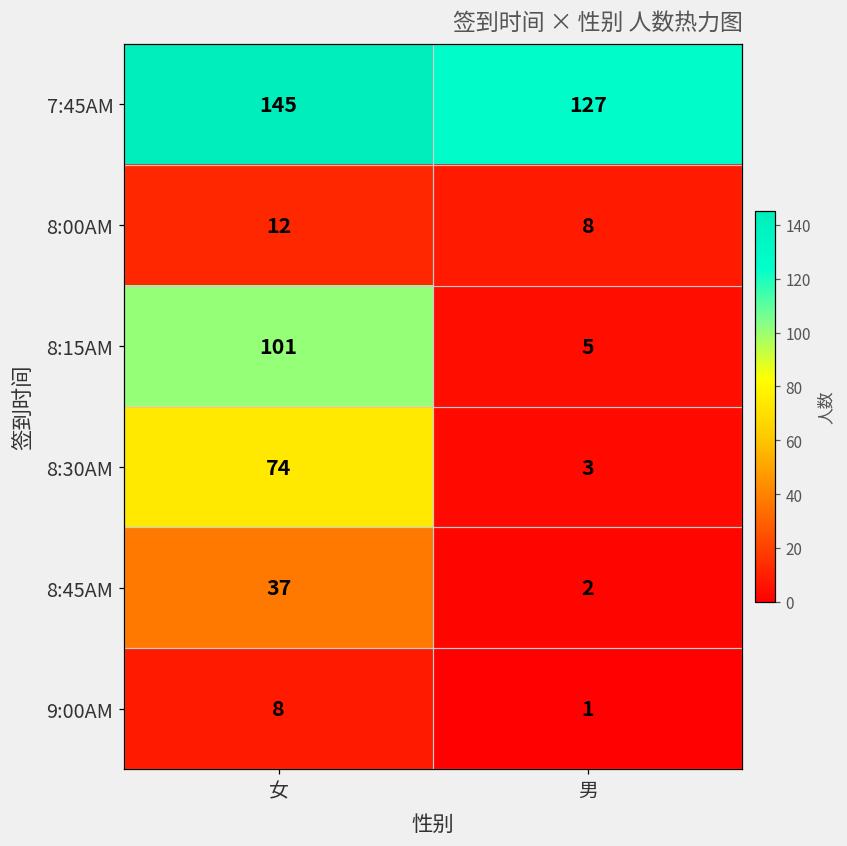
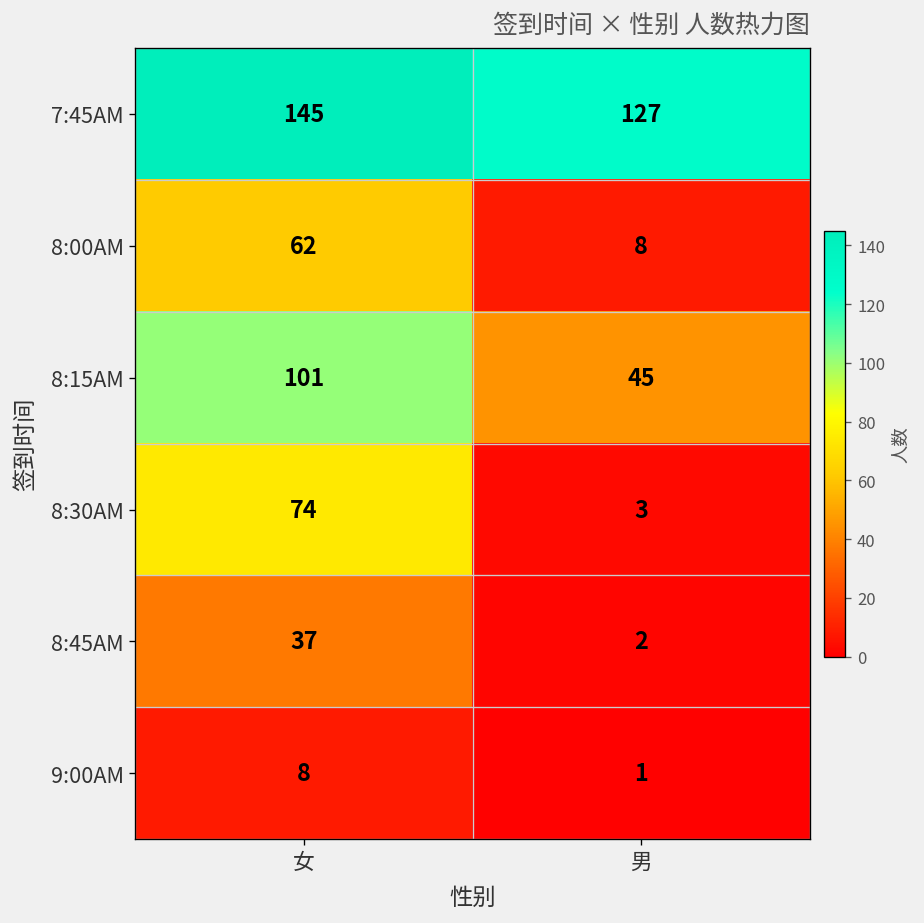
  {
    "7:45AM": {
      "女": 145,
      "男": 127
    },
    "8:00AM": {
-     "女": 12,
+     "女": 62,
      "男": 8
    },
    "8:15AM": {
      "女": 101,
-     "男": 5
+     "男": 45
    },
    "8:30AM": {
      "女": 74,
      "男": 3
    },
    "8:45AM": {
      "女": 37,
      "男": 2
    },
    "9:00AM": {
      "女": 8,
      "男": 1
    }
  }
